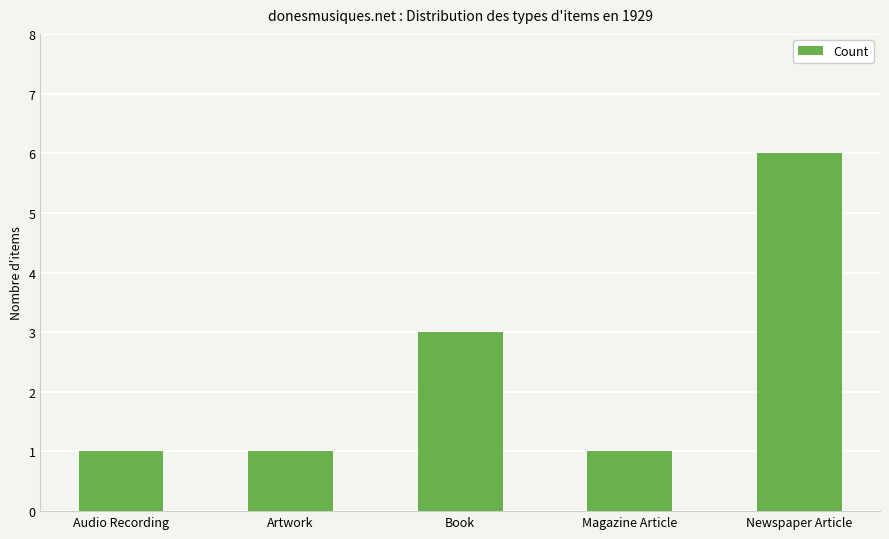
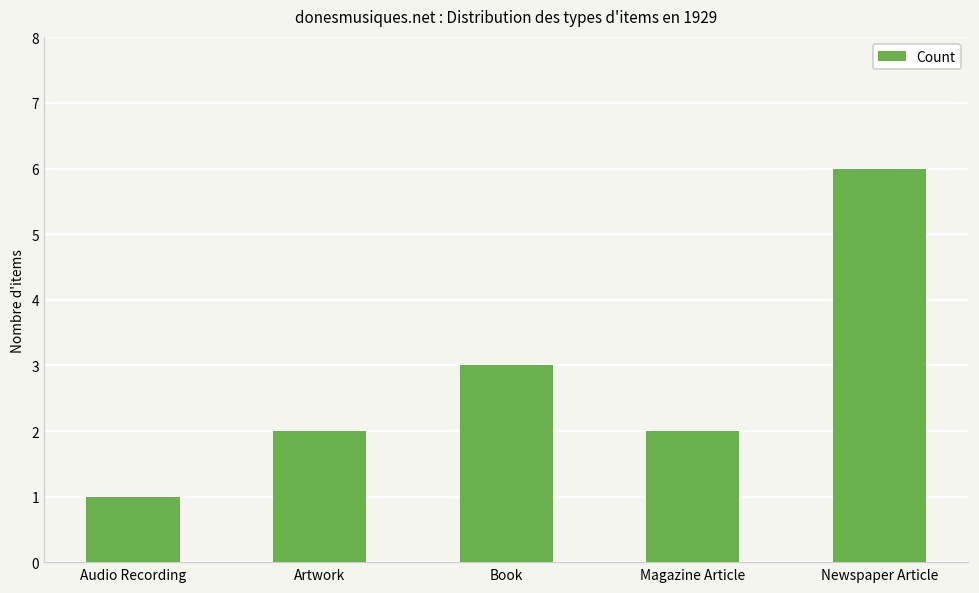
  {
    "Audio Recording": 1,
-   "Artwork": 1,
+   "Artwork": 2,
    "Book": 3,
-   "Magazine Article": 1,
+   "Magazine Article": 2,
    "Newspaper Article": 6
  }
